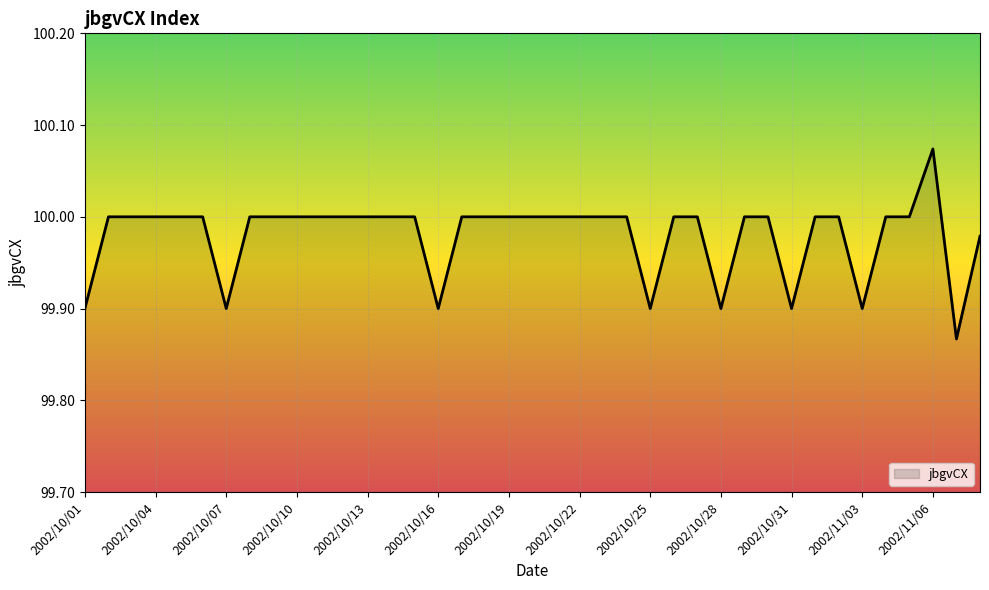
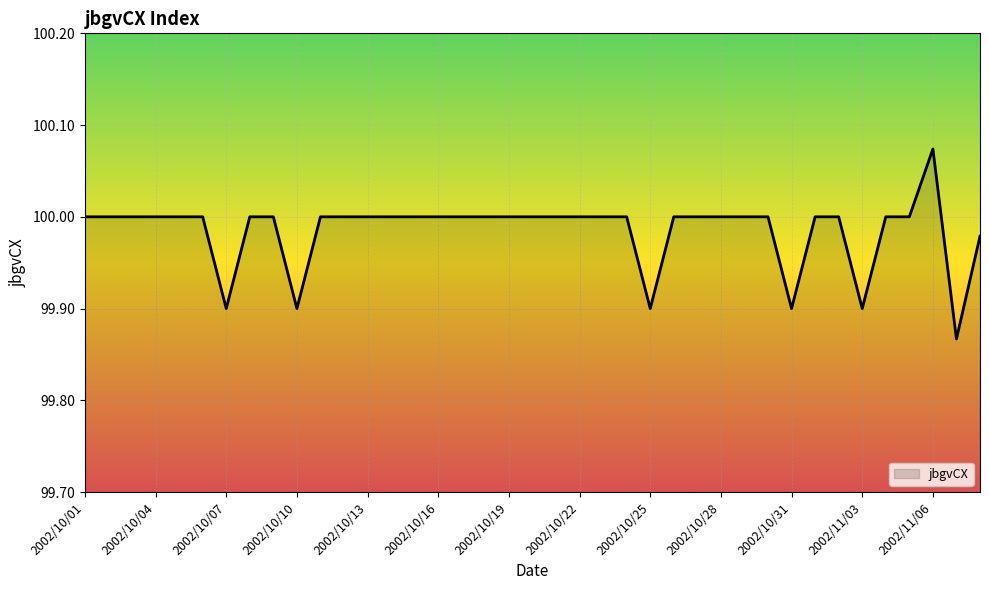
  {
-   "2002/10/01": 99.9,
+   "2002/10/01": 100.0,
    "2002/10/04": 100.0,
    "2002/10/07": 99.9,
-   "2002/10/10": 100.0,
+   "2002/10/10": 99.9,
    "2002/10/13": 100.0,
-   "2002/10/16": 99.9,
+   "2002/10/16": 100.0,
    "2002/10/19": 100.0,
    "2002/10/22": 100.0,
    "2002/10/25": 99.9,
-   "2002/10/28": 99.9,
+   "2002/10/28": 100.0,
    "2002/10/31": 99.9,
    "2002/11/03": 99.9,
    "2002/11/06": 100.07
  }
